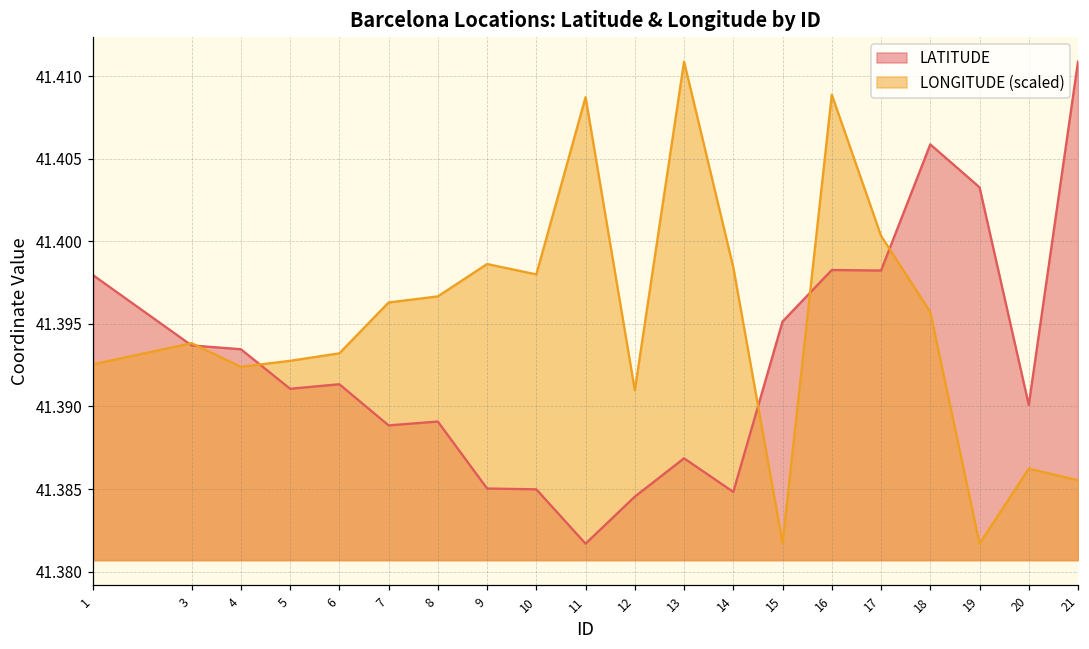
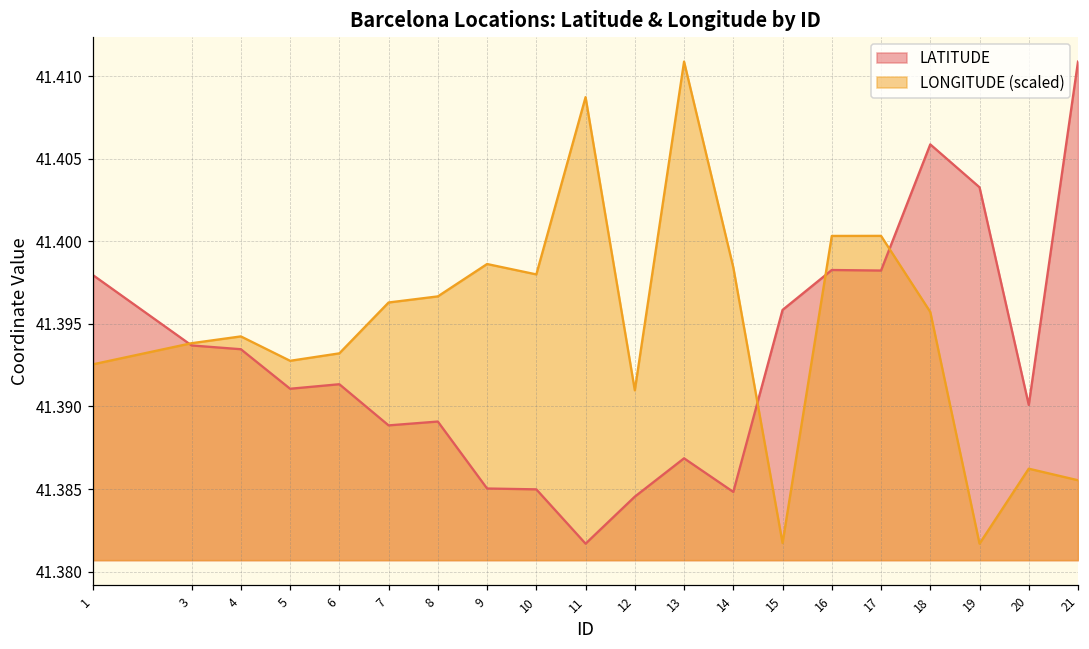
  {
    "LATITUDE": {
      "1": 41.3980,
      "4": 41.3935,
      "5": 41.3911,
      "6": 41.3913,
      "7": 41.3889,
      "8": 41.3891,
      "9": 41.3850,
      "10": 41.3850,
      "11": 41.3817,
      "12": 41.3845,
      "13": 41.3869,
      "14": 41.3848,
-     "15": 41.3952,
+     "15": 41.3959,
      "16": 41.3983,
      "17": 41.3982,
      "18": 41.4059,
      "19": 41.4033,
      "20": 41.3901,
      "21": 41.4109
    },
    "LONGITUDE (scaled)": {
      "1": 41.3926,
-     "4": 41.3924,
+     "4": 41.3942,
      "5": 41.3928,
      "6": 41.3932,
      "7": 41.3963,
      "8": 41.3967,
      "9": 41.3986,
      "10": 41.3980,
      "11": 41.4087,
      "12": 41.3910,
      "13": 41.4109,
      "14": 41.3984,
      "15": 41.3817,
-     "16": 41.4089,
+     "16": 41.4003,
      "17": 41.4003,
      "18": 41.3957,
      "19": 41.3817,
      "20": 41.3862,
      "21": 41.3855
    }
  }
